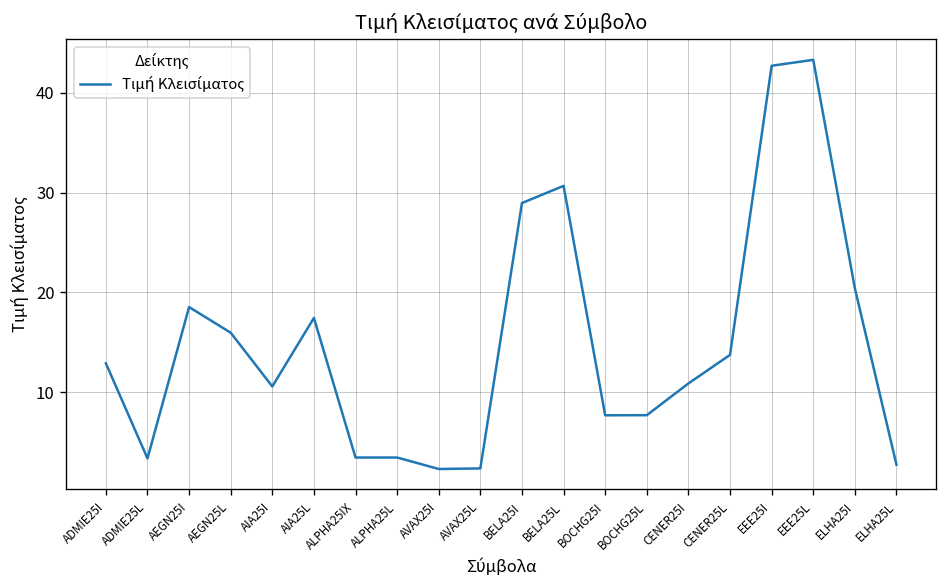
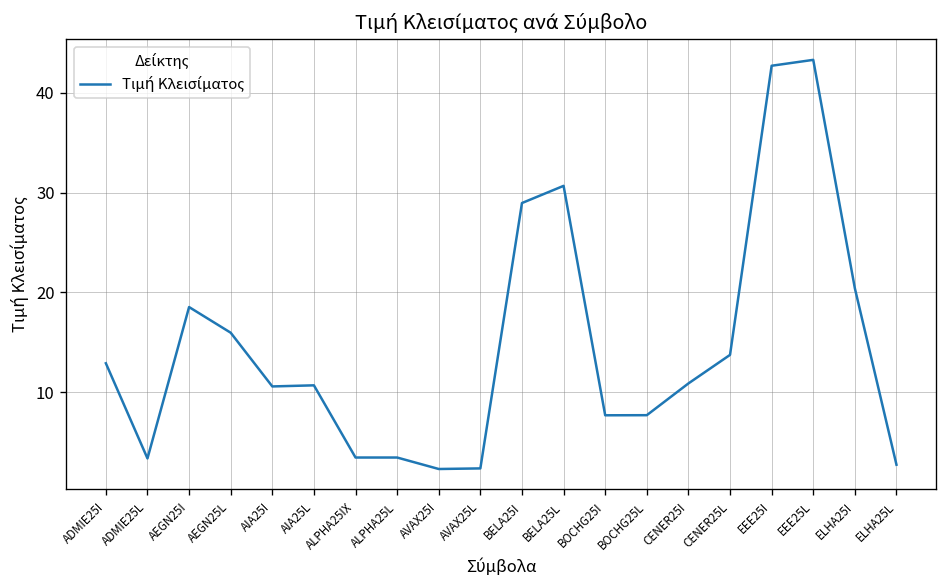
  {
    "ADMIE25I": 13,
    "ADMIE25L": 3,
    "AEGN25I": 19,
    "AEGN25L": 16,
    "AIA25I": 11,
-   "AIA25L": 17,
+   "AIA25L": 11,
    "ALPHA25IX": 3,
    "ALPHA25L": 3,
    "AVAX25I": 2,
    "AVAX25L": 2,
    "BELA25I": 29,
    "BELA25L": 31,
    "BOCHG25I": 8,
    "BOCHG25L": 8,
    "CENER25I": 11,
    "CENER25L": 14,
    "EEE25I": 43,
    "EEE25L": 43,
    "ELHA25I": 20,
    "ELHA25L": 3
  }
